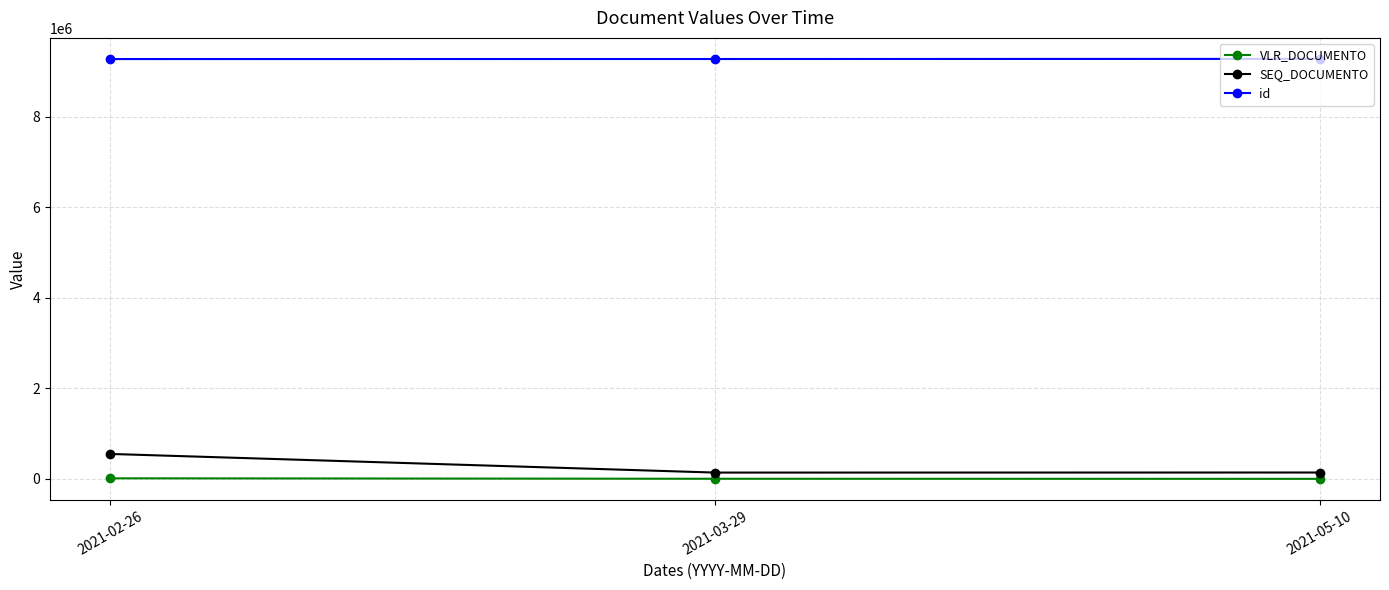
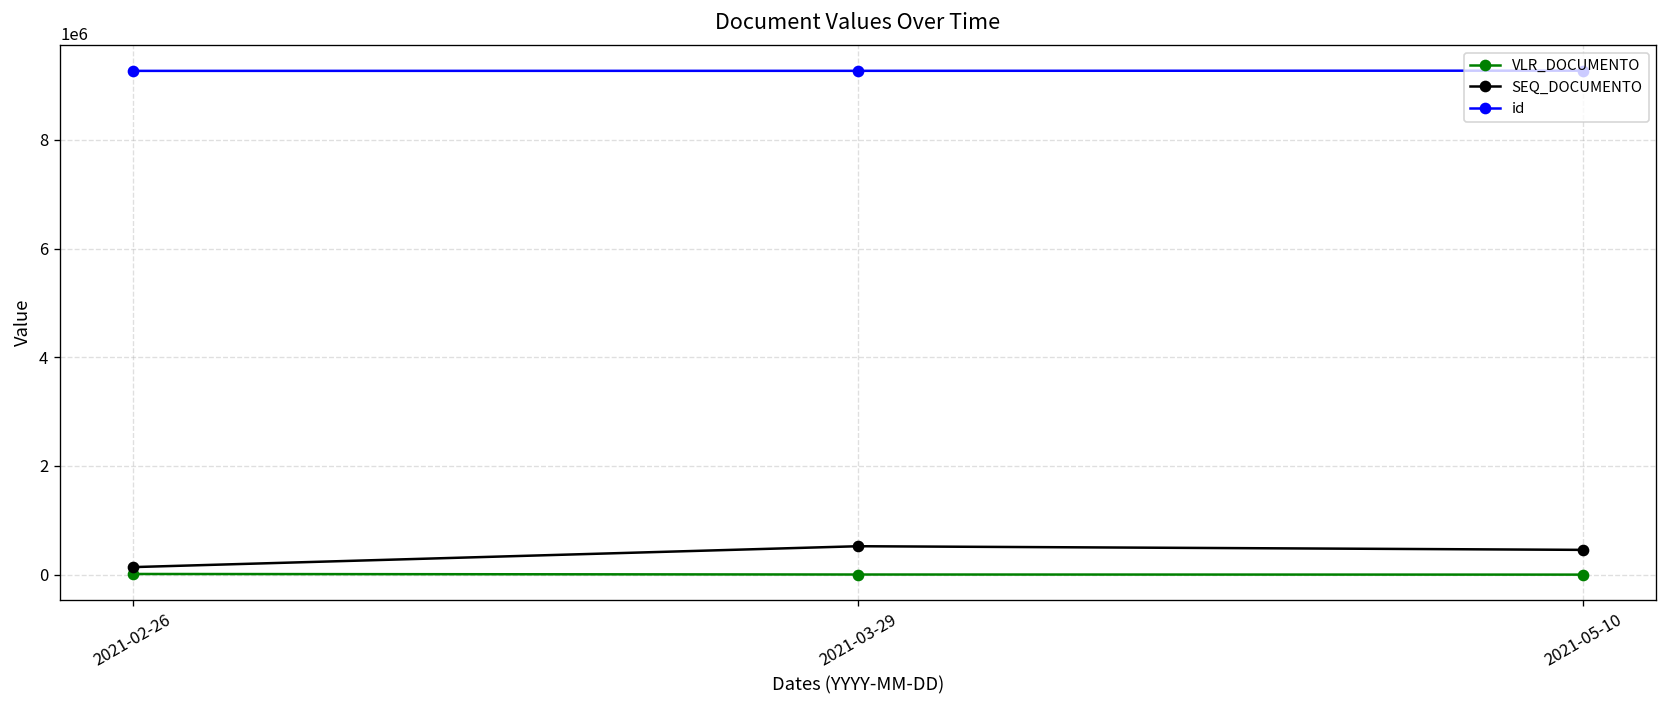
  {
    "VLR_DOCUMENTO": {
      "2021-02-26": 0,
      "2021-03-29": 0,
      "2021-05-10": 0
    },
    "SEQ_DOCUMENTO": {
-     "2021-02-26": 600000,
-     "2021-03-29": 100000,
-     "2021-05-10": 100000
+     "2021-02-26": 100000,
+     "2021-03-29": 500000,
+     "2021-05-10": 500000
    },
    "id": {
      "2021-02-26": 9300000,
      "2021-03-29": 9300000
    }
  }
